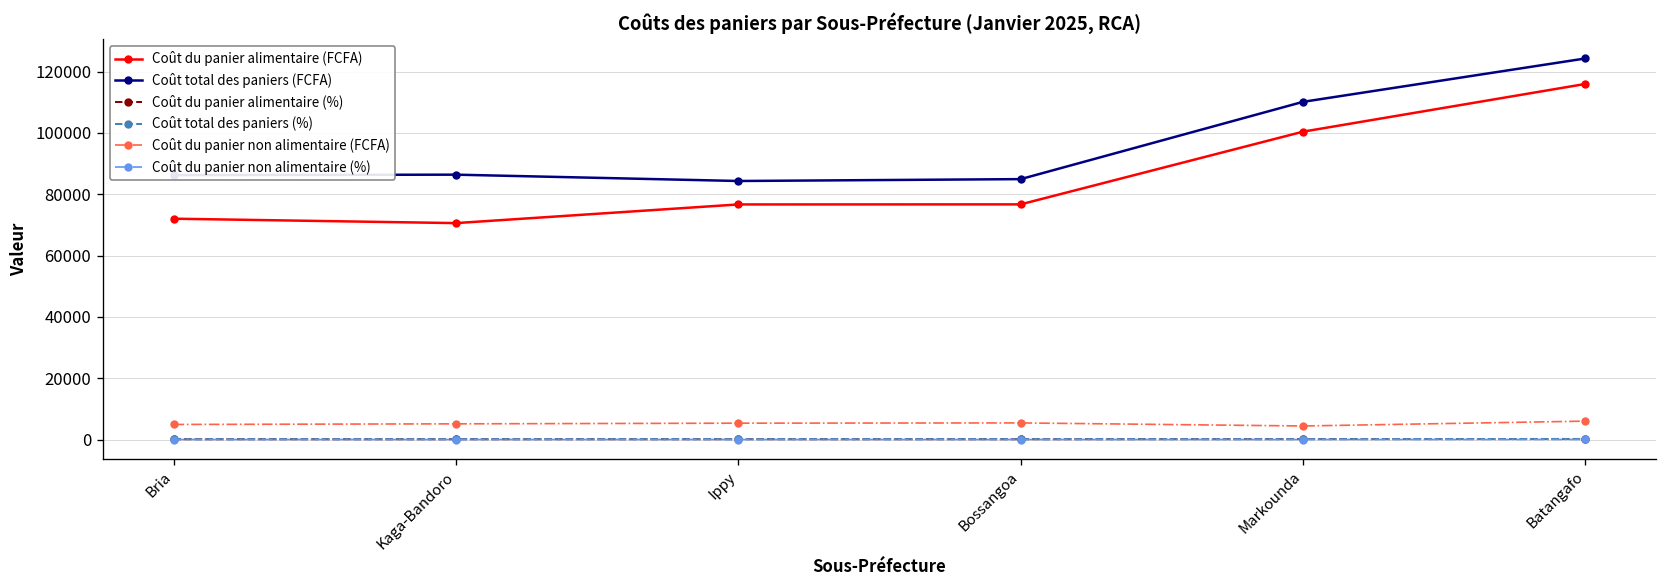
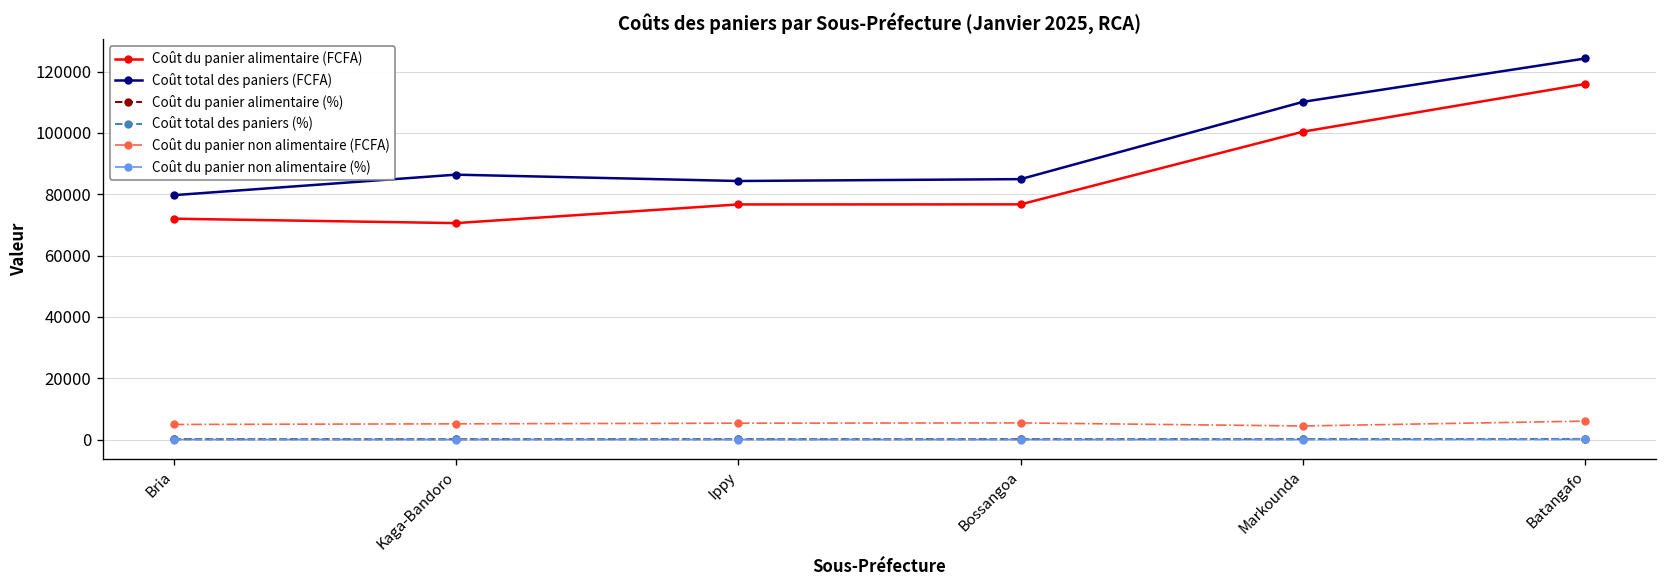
  {
    "Coût du panier alimentaire (FCFA)": {
      "Bria": 72000,
      "Kaga-Bandoro": 71000,
      "Ippy": 77000,
      "Bossangoa": 77000,
      "Markounda": 100000,
      "Batangafo": 116000
    },
    "Coût total des paniers (FCFA)": {
-     "Bria": 86000,
+     "Bria": 80000,
      "Kaga-Bandoro": 86000,
      "Ippy": 84000,
      "Bossangoa": 85000,
      "Markounda": 110000,
      "Batangafo": 124000
    },
    "Coût du panier non alimentaire (%)": {
      "Bria": 0,
      "Kaga-Bandoro": 0,
      "Ippy": 0,
      "Bossangoa": 0,
      "Markounda": 0,
      "Batangafo": 0
    },
    "Coût du panier non alimentaire (FCFA)": {
      "Bria": 5000,
      "Kaga-Bandoro": 5000,
      "Ippy": 5000,
      "Bossangoa": 5000,
      "Markounda": 4000,
      "Batangafo": 6000
    }
  }
